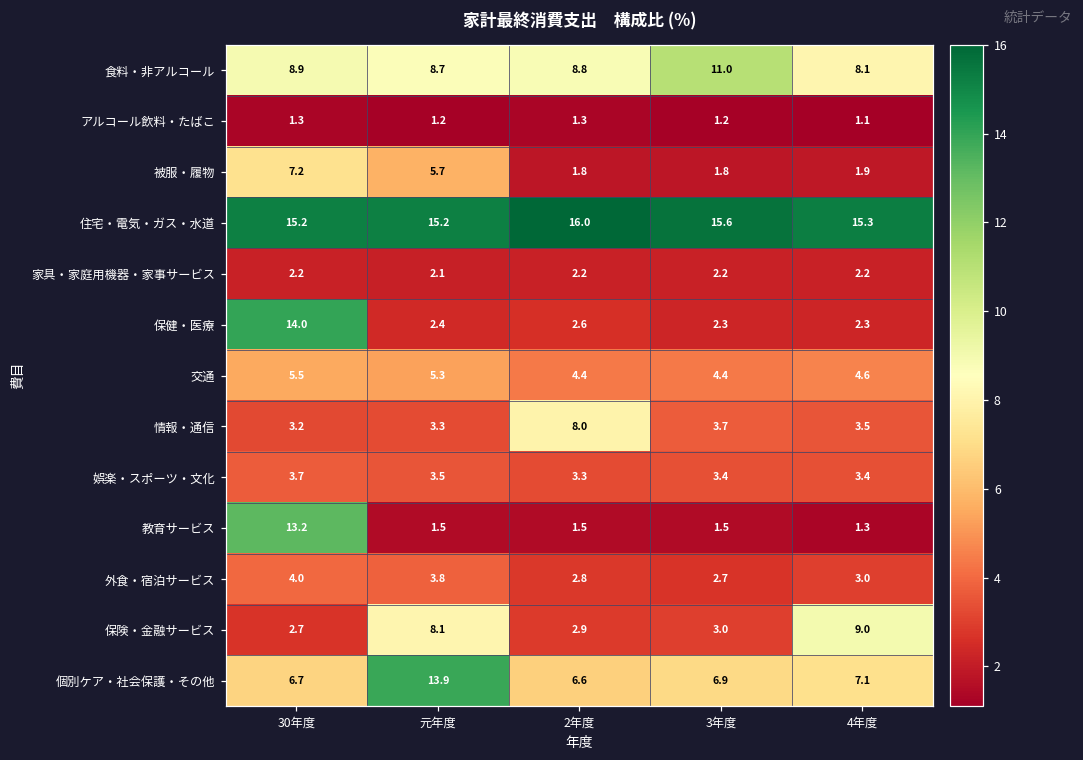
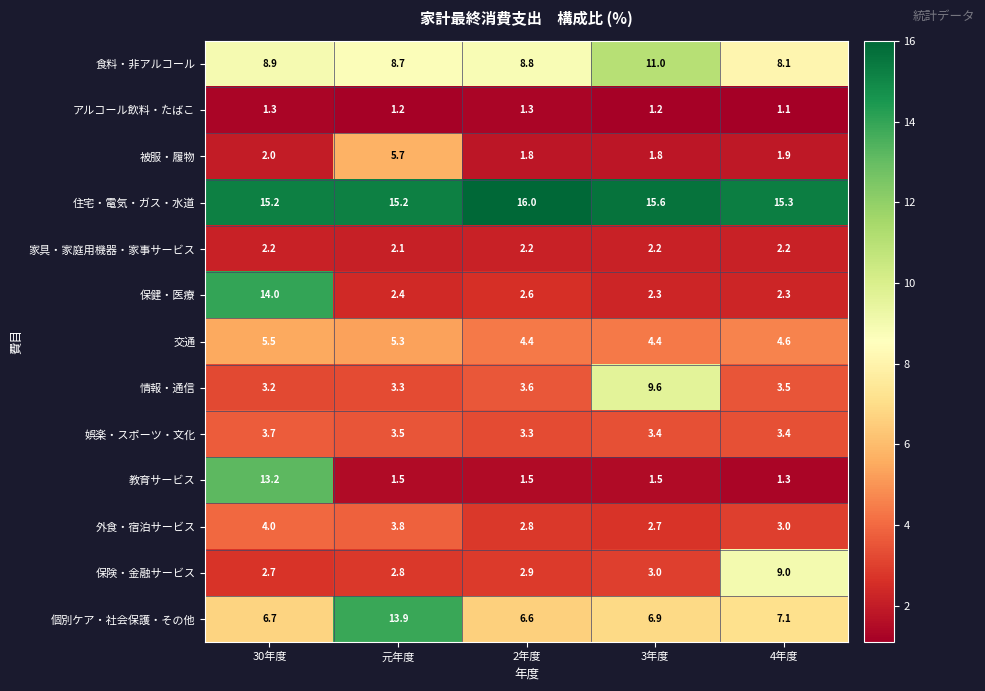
  {
    "食料・非アルコール": {
      "30年度": 8.9,
      "元年度": 8.7,
      "2年度": 8.8,
      "3年度": 11.0,
      "4年度": 8.1
    },
    "アルコール飲料・たばこ": {
      "30年度": 1.3,
      "元年度": 1.2,
      "2年度": 1.3,
      "3年度": 1.2,
      "4年度": 1.1
    },
    "被服・履物": {
-     "30年度": 7.2,
+     "30年度": 2.0,
      "元年度": 5.7,
      "2年度": 1.8,
      "3年度": 1.8,
      "4年度": 1.9
    },
    "住宅・電気・ガス・水道": {
      "30年度": 15.2,
      "元年度": 15.2,
      "2年度": 16.0,
      "3年度": 15.6,
      "4年度": 15.3
    },
    "家具・家庭用機器・家事サービス": {
      "30年度": 2.2,
      "元年度": 2.1,
      "2年度": 2.2,
      "3年度": 2.2,
      "4年度": 2.2
    },
    "保健・医療": {
      "30年度": 14.0,
      "元年度": 2.4,
      "2年度": 2.6,
      "3年度": 2.3,
      "4年度": 2.3
    },
    "交通": {
      "30年度": 5.5,
      "元年度": 5.3,
      "2年度": 4.4,
      "3年度": 4.4,
      "4年度": 4.6
    },
    "情報・通信": {
      "30年度": 3.2,
      "元年度": 3.3,
-     "2年度": 8.0,
-     "3年度": 3.7,
+     "2年度": 3.6,
+     "3年度": 9.6,
      "4年度": 3.5
    },
    "娯楽・スポーツ・文化": {
      "30年度": 3.7,
      "元年度": 3.5,
      "2年度": 3.3,
      "3年度": 3.4,
      "4年度": 3.4
    },
    "教育サービス": {
      "30年度": 13.2,
      "元年度": 1.5,
      "2年度": 1.5,
      "3年度": 1.5,
      "4年度": 1.3
    },
    "外食・宿泊サービス": {
      "30年度": 4.0,
      "元年度": 3.8,
      "2年度": 2.8,
      "3年度": 2.7,
      "4年度": 3.0
    },
    "保険・金融サービス": {
      "30年度": 2.7,
-     "元年度": 8.1,
+     "元年度": 2.8,
      "2年度": 2.9,
      "3年度": 3.0,
      "4年度": 9.0
    },
    "個別ケア・社会保護・その他": {
      "30年度": 6.7,
      "元年度": 13.9,
      "2年度": 6.6,
      "3年度": 6.9,
      "4年度": 7.1
    }
  }
